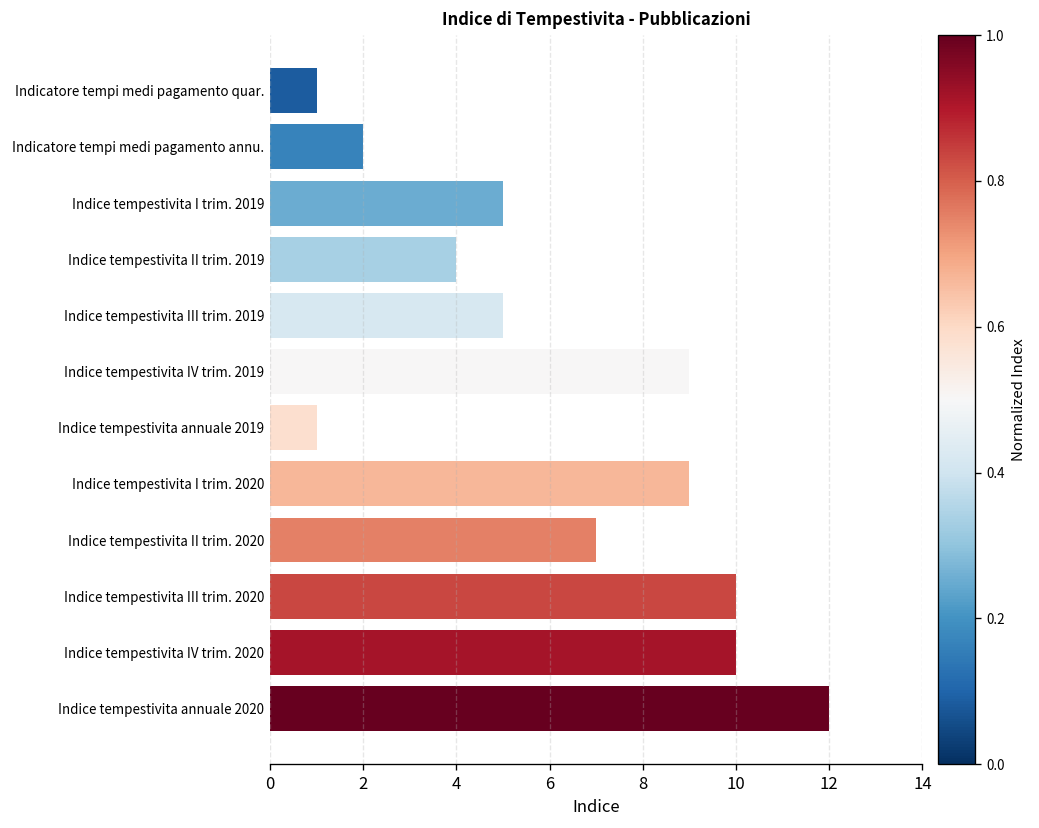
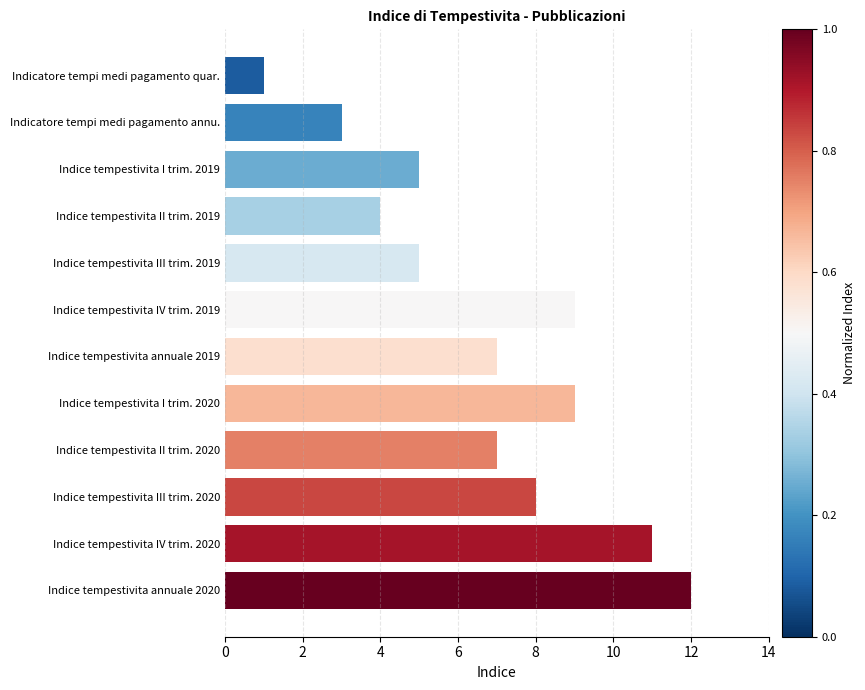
  {
    "Indicatore tempi medi pagamento quar.": 1,
-   "Indicatore tempi medi pagamento annu.": 2,
+   "Indicatore tempi medi pagamento annu.": 3,
    "Indice tempestivita I trim. 2019": 5,
    "Indice tempestivita II trim. 2019": 4,
    "Indice tempestivita III trim. 2019": 5,
    "Indice tempestivita IV trim. 2019": 9,
-   "Indice tempestivita annuale 2019": 1,
+   "Indice tempestivita annuale 2019": 7,
    "Indice tempestivita I trim. 2020": 9,
    "Indice tempestivita II trim. 2020": 7,
-   "Indice tempestivita III trim. 2020": 10,
-   "Indice tempestivita IV trim. 2020": 10,
+   "Indice tempestivita III trim. 2020": 8,
+   "Indice tempestivita IV trim. 2020": 11,
    "Indice tempestivita annuale 2020": 12
  }
